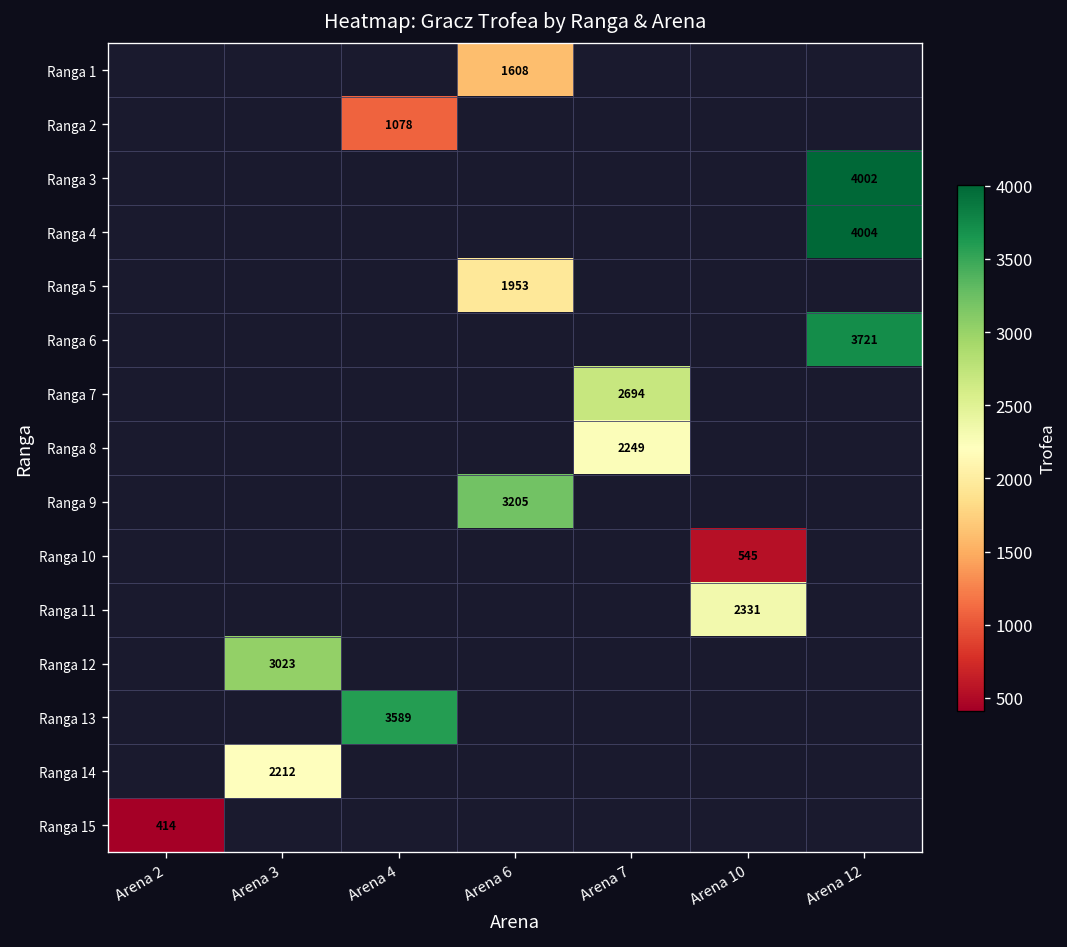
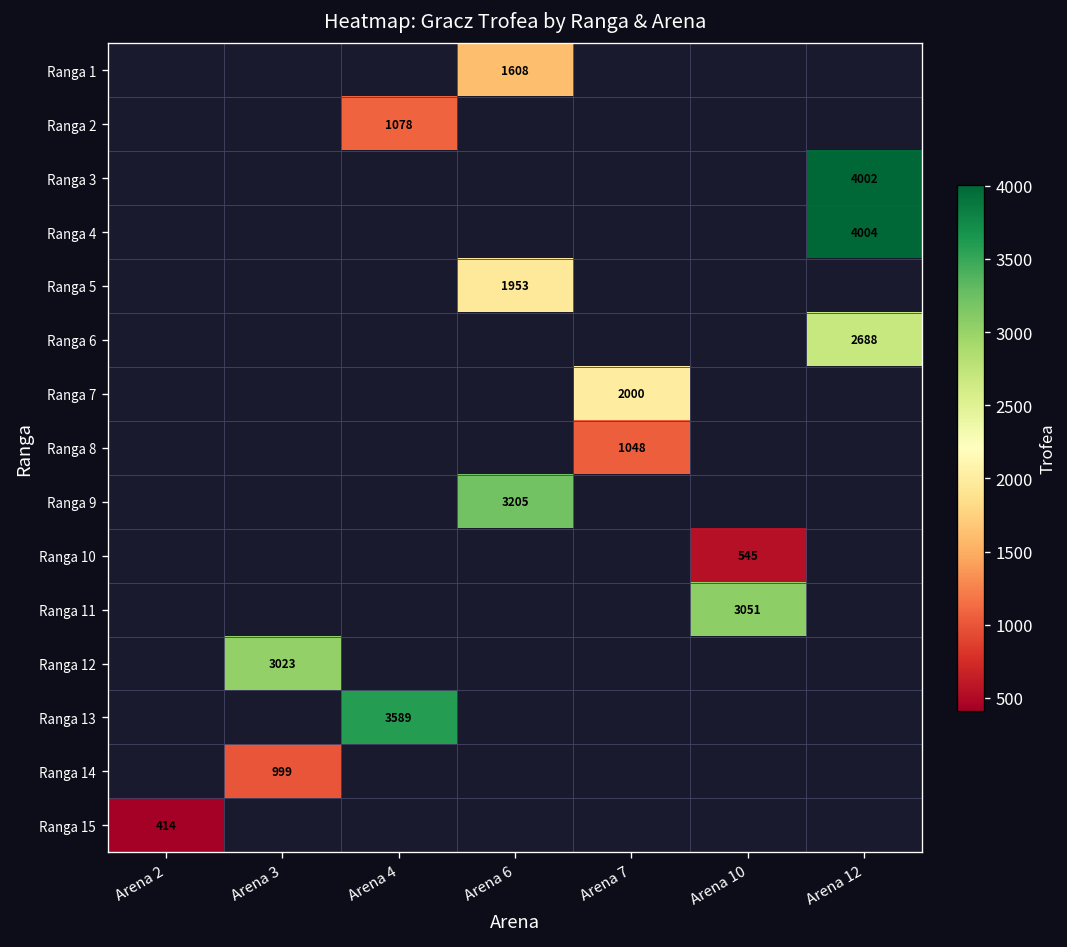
  {
    "Ranga 1": {
      "Arena 6": 1608
    },
    "Ranga 2": {
      "Arena 4": 1078
    },
    "Ranga 3": {
      "Arena 12": 4002
    },
    "Ranga 4": {
      "Arena 12": 4004
    },
    "Ranga 5": {
      "Arena 6": 1953
    },
    "Ranga 6": {
-     "Arena 12": 3721
+     "Arena 12": 2688
    },
    "Ranga 7": {
-     "Arena 7": 2694
+     "Arena 7": 2000
    },
    "Ranga 8": {
-     "Arena 7": 2249
+     "Arena 7": 1048
    },
    "Ranga 9": {
      "Arena 6": 3205
    },
    "Ranga 10": {
      "Arena 10": 545
    },
    "Ranga 11": {
-     "Arena 10": 2331
+     "Arena 10": 3051
    },
    "Ranga 12": {
      "Arena 3": 3023
    },
    "Ranga 13": {
      "Arena 4": 3589
    },
    "Ranga 14": {
-     "Arena 3": 2212
+     "Arena 3": 999
    },
    "Ranga 15": {
      "Arena 2": 414
    }
  }
